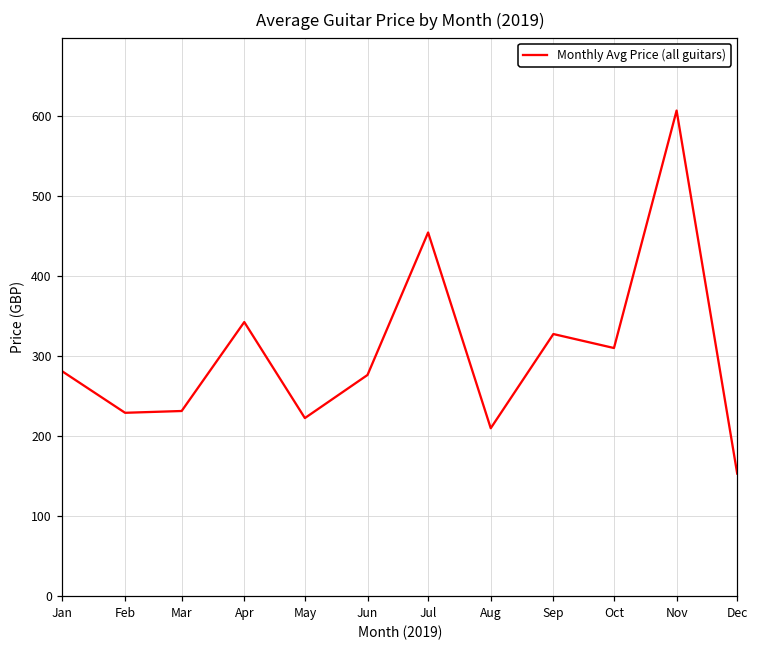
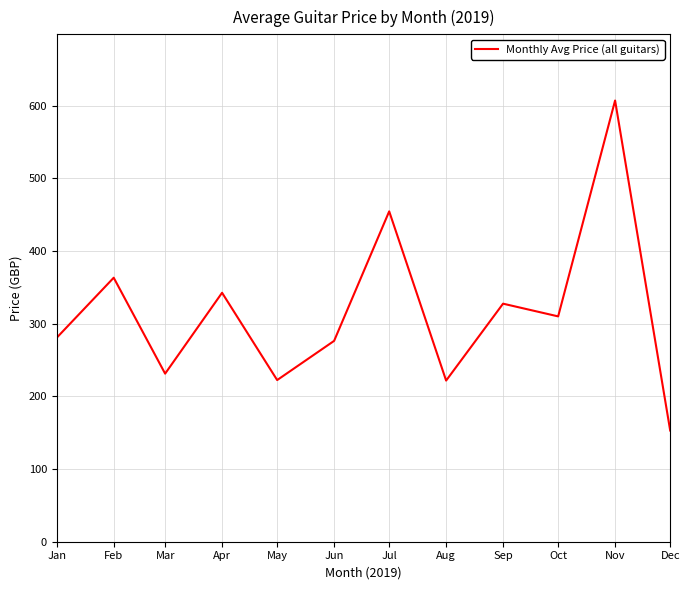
  {
    "Jan": 280,
-   "Feb": 230,
+   "Feb": 360,
    "Mar": 230,
    "Apr": 340,
    "May": 220,
    "Jun": 280,
    "Jul": 450,
-   "Aug": 210,
+   "Aug": 220,
    "Sep": 330,
    "Oct": 310,
    "Nov": 610,
    "Dec": 150
  }
